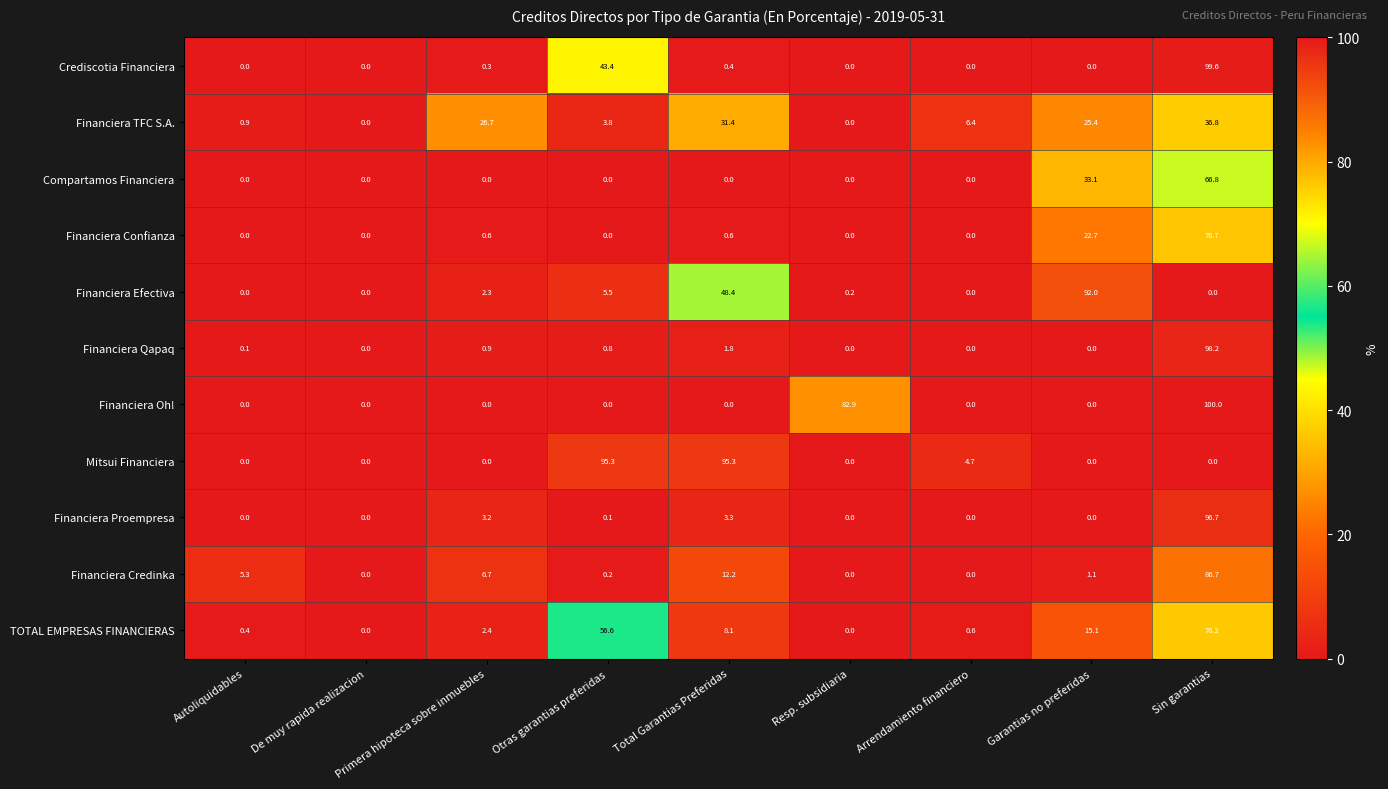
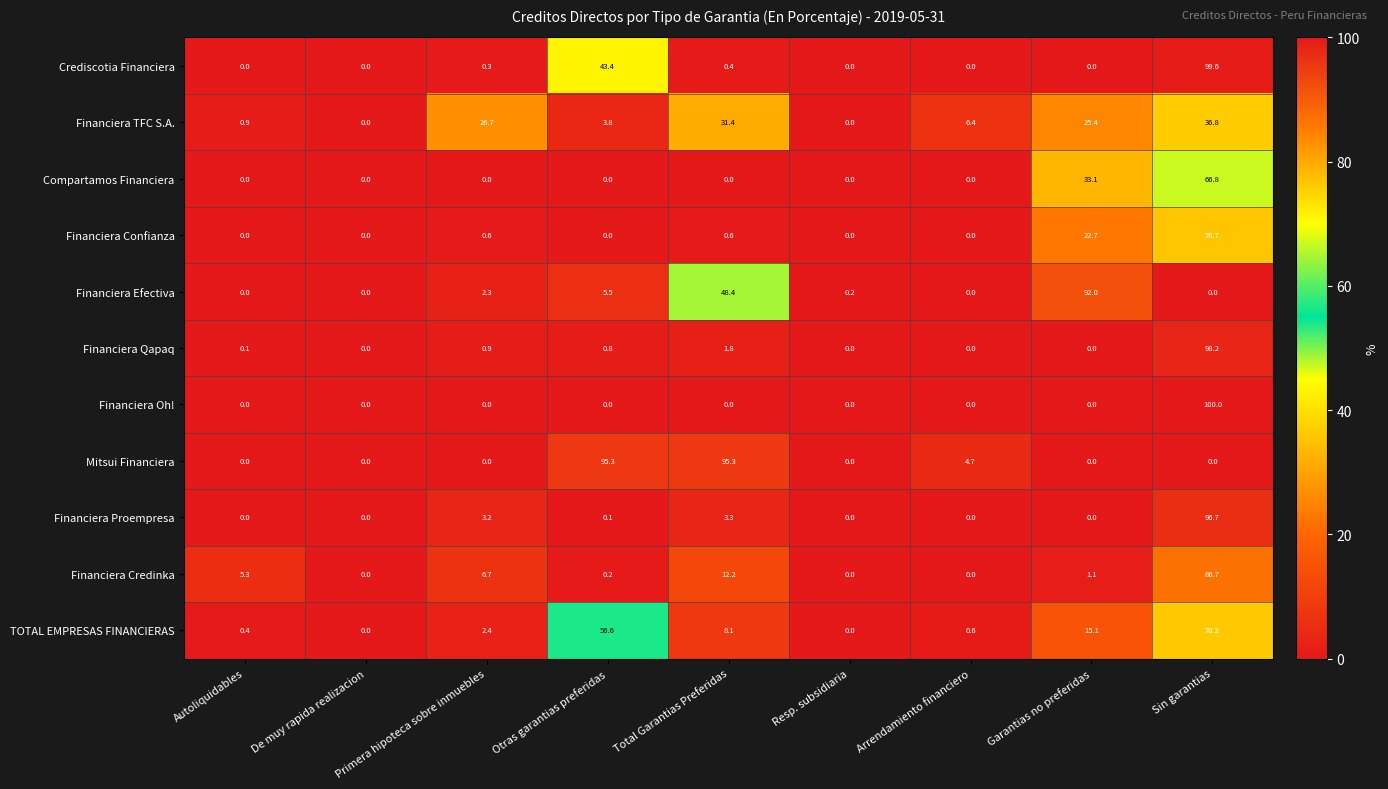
  {
    "Crediscotia Financiera": {
      "Autoliquidables": 0.0,
      "De muy rapida realizacion": 0.0,
      "Primera hipoteca sobre inmuebles": 0.3,
      "Otras garantias preferidas": 43.4,
      "Total Garantias Preferidas": 0.4,
      "Resp. subsidiaria": 0.0,
      "Arrendamiento financiero": 0.0,
      "Garantias no preferidas": 0.0,
      "Sin garantias": 99.6
    },
    "Financiera TFC S.A.": {
      "Autoliquidables": 0.9,
      "De muy rapida realizacion": 0.0,
      "Primera hipoteca sobre inmuebles": 26.7,
      "Otras garantias preferidas": 3.8,
      "Total Garantias Preferidas": 31.4,
      "Resp. subsidiaria": 0.0,
      "Arrendamiento financiero": 6.4,
      "Garantias no preferidas": 25.4,
      "Sin garantias": 36.8
    },
    "Compartamos Financiera": {
      "Autoliquidables": 0.0,
      "De muy rapida realizacion": 0.0,
      "Primera hipoteca sobre inmuebles": 0.0,
      "Otras garantias preferidas": 0.0,
      "Total Garantias Preferidas": 0.0,
      "Resp. subsidiaria": 0.0,
      "Arrendamiento financiero": 0.0,
      "Garantias no preferidas": 33.1,
      "Sin garantias": 66.8
    },
    "Financiera Confianza": {
      "Autoliquidables": 0.0,
      "De muy rapida realizacion": 0.0,
      "Primera hipoteca sobre inmuebles": 0.6,
      "Otras garantias preferidas": 0.0,
      "Total Garantias Preferidas": 0.6,
      "Resp. subsidiaria": 0.0,
      "Arrendamiento financiero": 0.0,
      "Garantias no preferidas": 22.7,
      "Sin garantias": 76.7
    },
    "Financiera Efectiva": {
      "Autoliquidables": 0.0,
      "De muy rapida realizacion": 0.0,
      "Primera hipoteca sobre inmuebles": 2.3,
      "Otras garantias preferidas": 5.5,
      "Total Garantias Preferidas": 48.4,
      "Resp. subsidiaria": 0.2,
      "Arrendamiento financiero": 0.0,
      "Garantias no preferidas": 92.0,
      "Sin garantias": 0.0
    },
    "Financiera Qapaq": {
      "Autoliquidables": 0.1,
      "De muy rapida realizacion": 0.0,
      "Primera hipoteca sobre inmuebles": 0.9,
      "Otras garantias preferidas": 0.8,
      "Total Garantias Preferidas": 1.8,
      "Resp. subsidiaria": 0.0,
      "Arrendamiento financiero": 0.0,
      "Garantias no preferidas": 0.0,
      "Sin garantias": 98.2
    },
    "Financiera Oh!": {
      "Autoliquidables": 0.0,
      "De muy rapida realizacion": 0.0,
      "Primera hipoteca sobre inmuebles": 0.0,
      "Otras garantias preferidas": 0.0,
      "Total Garantias Preferidas": 0.0,
-     "Resp. subsidiaria": 82.9,
+     "Resp. subsidiaria": 0.0,
      "Arrendamiento financiero": 0.0,
      "Garantias no preferidas": 0.0,
      "Sin garantias": 100.0
    },
    "Mitsui Financiera": {
      "Autoliquidables": 0.0,
      "De muy rapida realizacion": 0.0,
      "Primera hipoteca sobre inmuebles": 0.0,
      "Otras garantias preferidas": 95.3,
      "Total Garantias Preferidas": 95.3,
      "Resp. subsidiaria": 0.0,
      "Arrendamiento financiero": 4.7,
      "Garantias no preferidas": 0.0,
      "Sin garantias": 0.0
    },
    "Financiera Proempresa": {
      "Autoliquidables": 0.0,
      "De muy rapida realizacion": 0.0,
      "Primera hipoteca sobre inmuebles": 3.2,
      "Otras garantias preferidas": 0.1,
      "Total Garantias Preferidas": 3.3,
      "Resp. subsidiaria": 0.0,
      "Arrendamiento financiero": 0.0,
      "Garantias no preferidas": 0.0,
      "Sin garantias": 96.7
    },
    "Financiera Credinka": {
      "Autoliquidables": 5.3,
      "De muy rapida realizacion": 0.0,
      "Primera hipoteca sobre inmuebles": 6.7,
      "Otras garantias preferidas": 0.2,
      "Total Garantias Preferidas": 12.2,
      "Resp. subsidiaria": 0.0,
      "Arrendamiento financiero": 0.0,
      "Garantias no preferidas": 1.1,
      "Sin garantias": 86.7
    },
    "TOTAL EMPRESAS FINANCIERAS": {
      "Autoliquidables": 0.4,
      "De muy rapida realizacion": 0.0,
      "Primera hipoteca sobre inmuebles": 2.4,
      "Otras garantias preferidas": 56.6,
      "Total Garantias Preferidas": 8.1,
      "Resp. subsidiaria": 0.0,
      "Arrendamiento financiero": 0.6,
      "Garantias no preferidas": 15.1,
      "Sin garantias": 76.2
    }
  }
